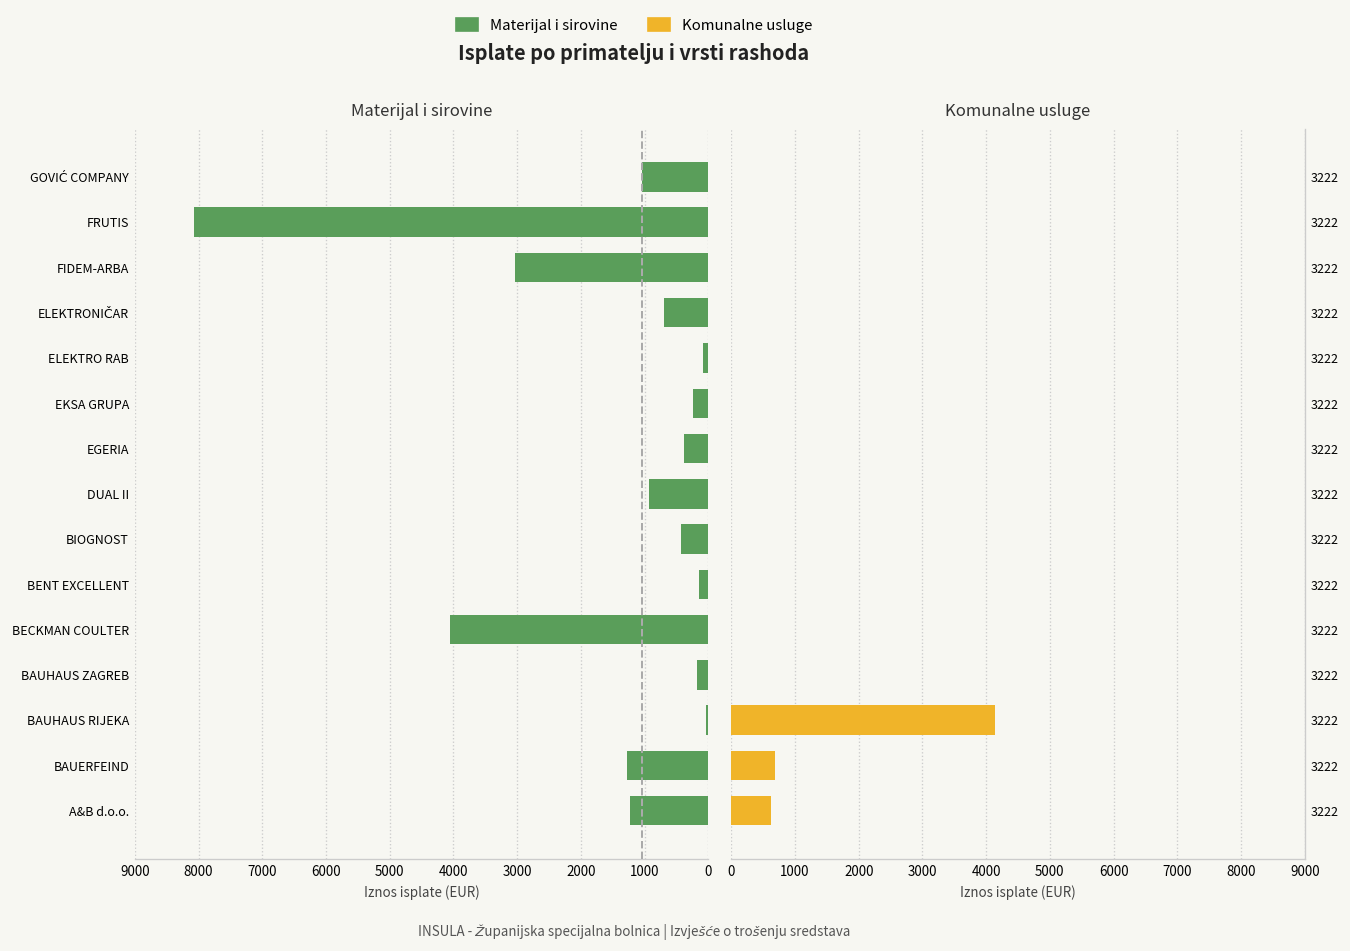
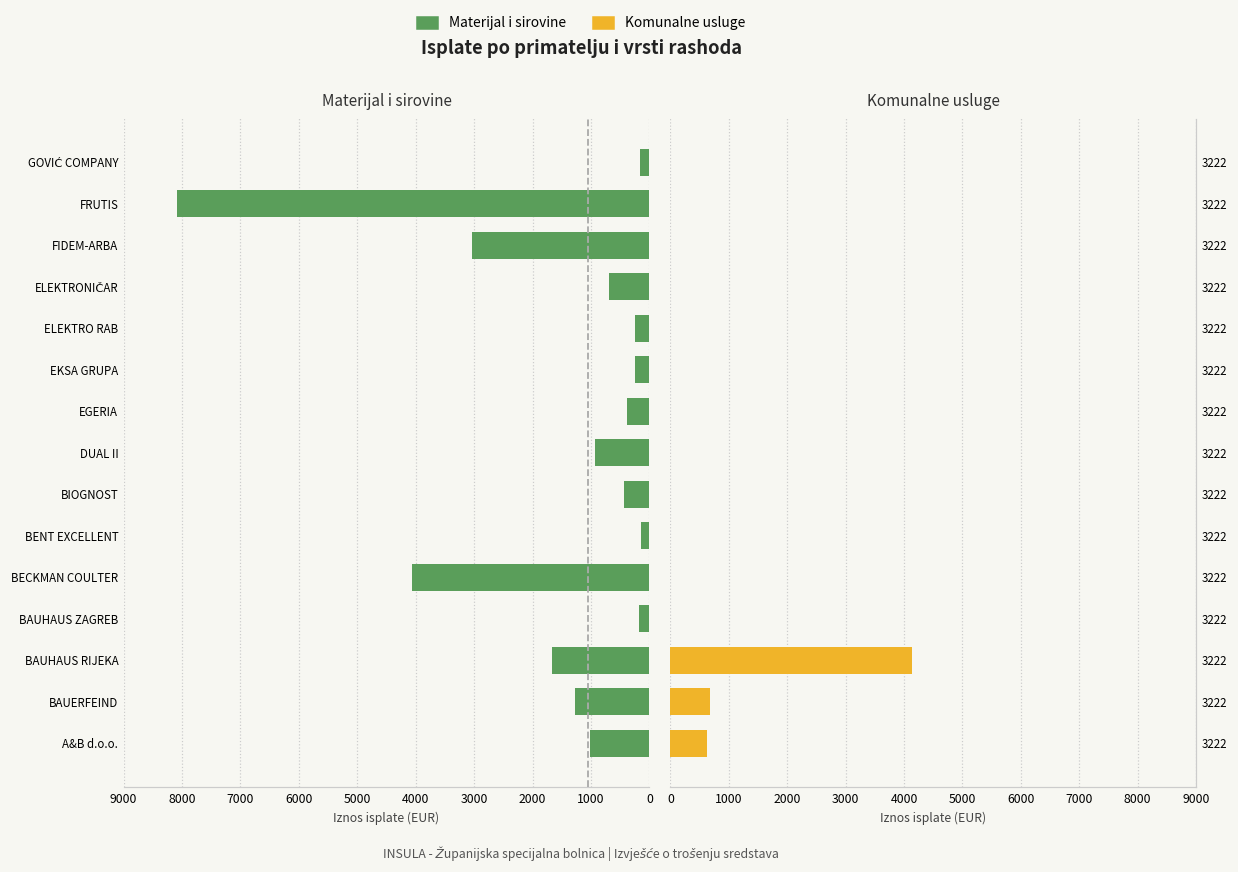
  {
    "Materijal i sirovine": {
-     "GOVIĆ COMPANY": 1000,
+     "GOVIĆ COMPANY": 200,
      "FRUTIS": 8100,
      "FIDEM-ARBA": 3000,
      "ELEKTRONIČAR": 700,
-     "ELEKTRO RAB": 100,
+     "ELEKTRO RAB": 200,
      "EKSA GRUPA": 200,
      "EGERIA": 400,
      "DUAL II": 900,
      "BIOGNOST": 400,
      "BENT EXCELLENT": 100,
      "BECKMAN COULTER": 4100,
      "BAUHAUS ZAGREB": 200,
-     "BAUHAUS RIJEKA": 0,
+     "BAUHAUS RIJEKA": 1700,
      "BAUERFEIND": 1300,
-     "A&B d.o.o.": 1200
+     "A&B d.o.o.": 1000
    }
  }
